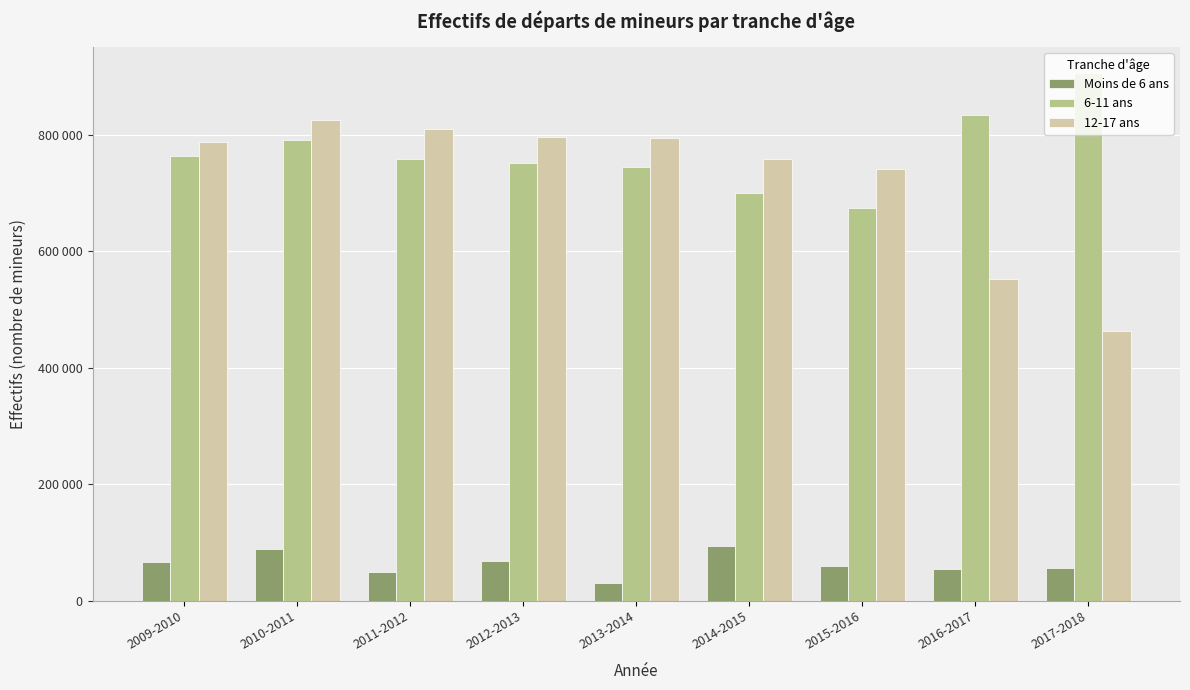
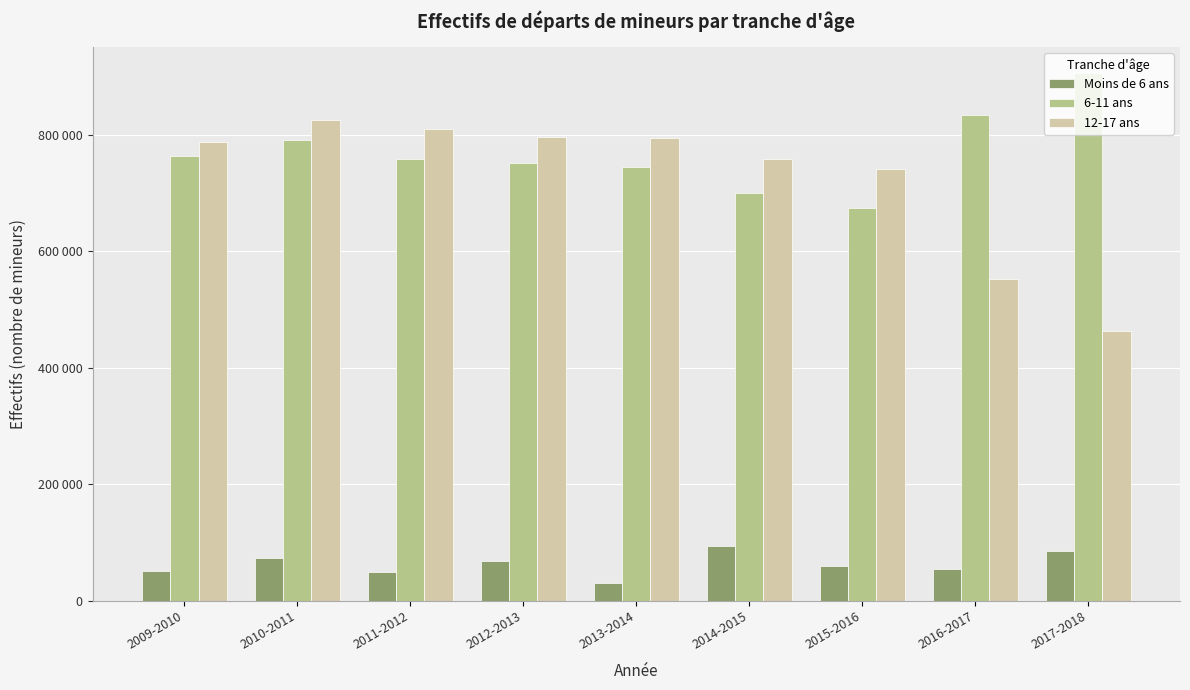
  {
    "Moins de 6 ans": {
-     "2009-2010": 70000,
-     "2010-2011": 90000,
+     "2009-2010": 50000,
+     "2010-2011": 70000,
      "2011-2012": 50000,
      "2012-2013": 70000,
      "2013-2014": 30000,
      "2014-2015": 90000,
      "2015-2016": 60000,
      "2016-2017": 50000,
-     "2017-2018": 60000
+     "2017-2018": 90000
    }
  }
